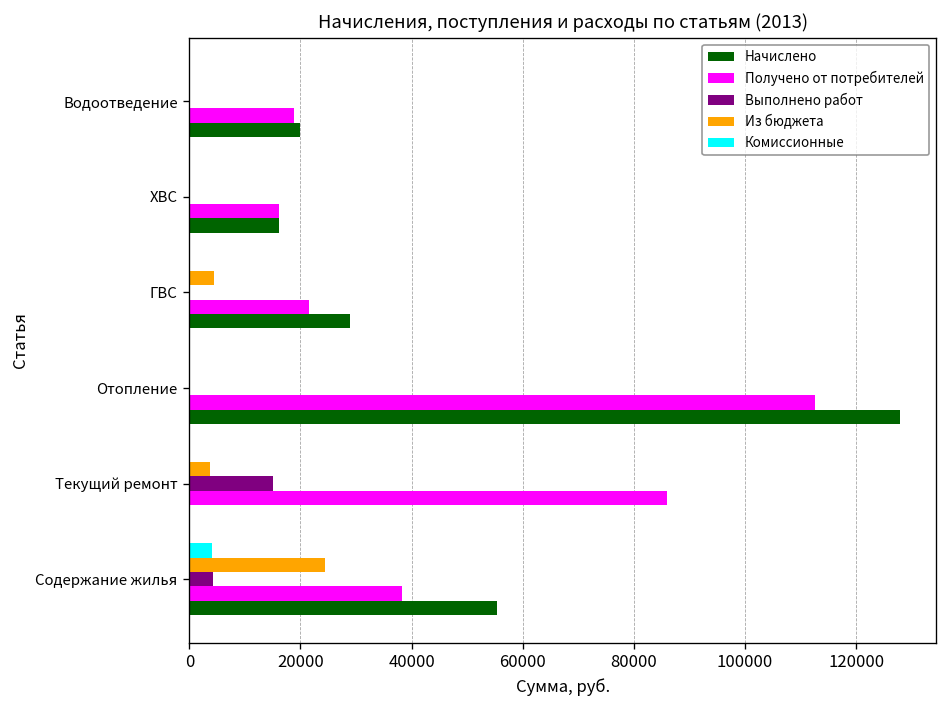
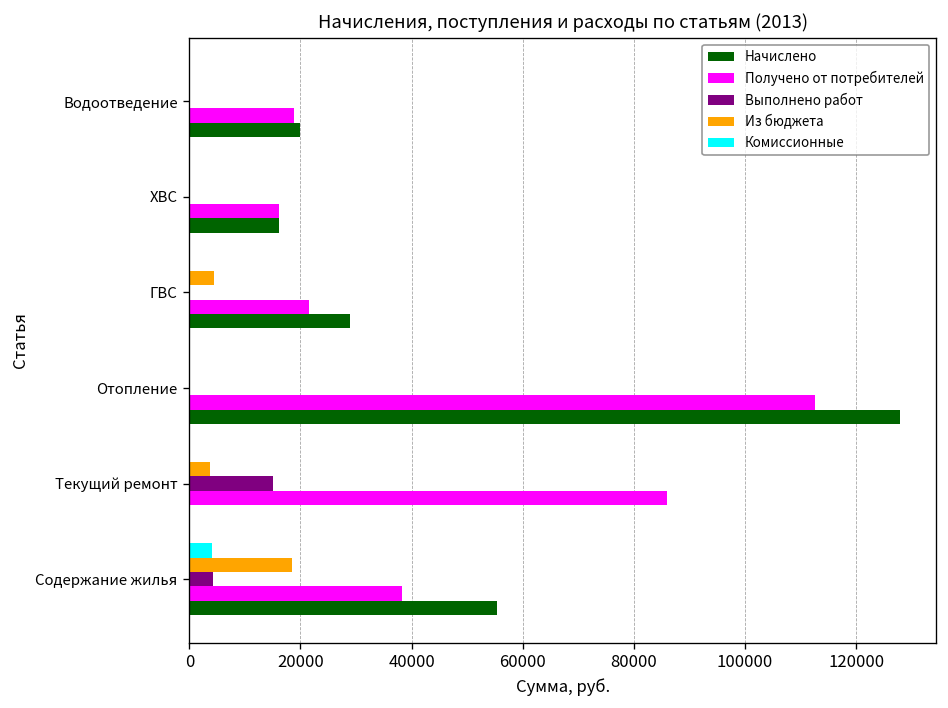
  {
    "Начислено": {
      "Водоотведение": 20000,
      "ХВС": 16000,
      "ГВС": 29000,
      "Отопление": 128000,
      "Текущий ремонт": 0,
      "Содержание жилья": 55000
    },
    "Получено от потребителей": {
      "Водоотведение": 19000,
      "ХВС": 16000,
      "ГВС": 22000,
      "Отопление": 113000,
      "Текущий ремонт": 86000,
      "Содержание жилья": 38000
    },
    "Выполнено работ": {
      "Водоотведение": 0,
      "ХВС": 0,
      "ГВС": 0,
      "Отопление": 0,
      "Текущий ремонт": 15000,
      "Содержание жилья": 4000
    },
    "Из бюджета": {
      "Водоотведение": 0,
      "ХВС": 0,
      "ГВС": 4000,
      "Отопление": 0,
      "Текущий ремонт": 4000,
-     "Содержание жилья": 24000
+     "Содержание жилья": 18000
    },
    "Комиссионные": {
      "Водоотведение": 0,
      "ХВС": 0,
      "ГВС": 0,
      "Отопление": 0,
      "Текущий ремонт": 0,
      "Содержание жилья": 4000
    }
  }
